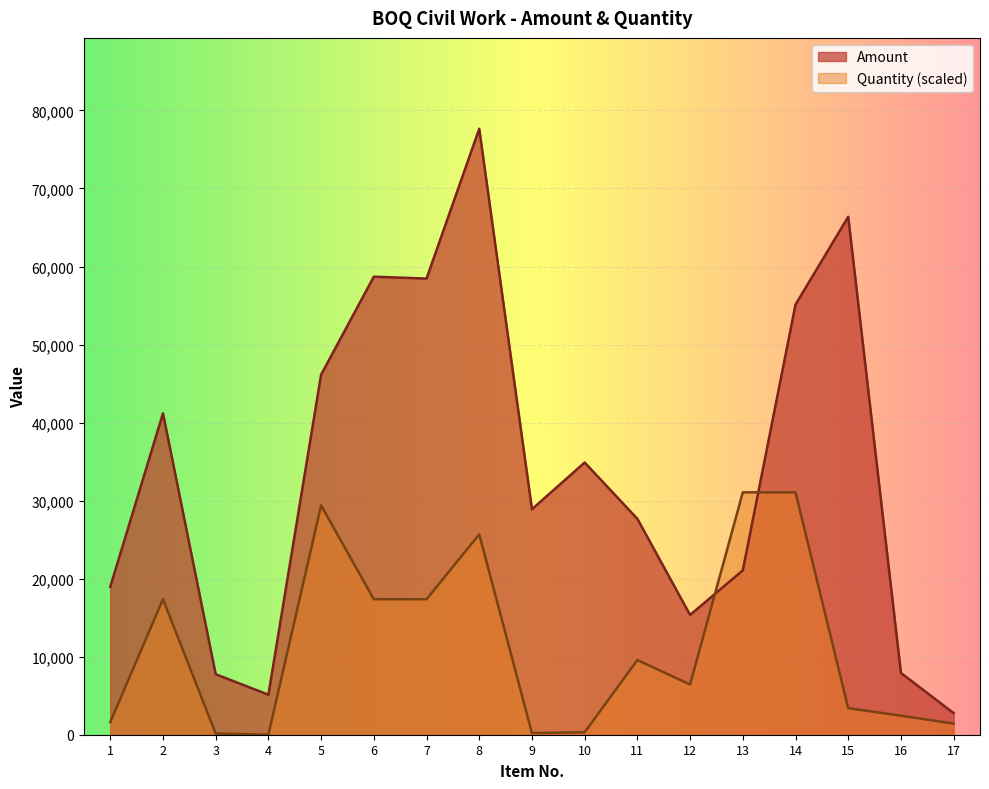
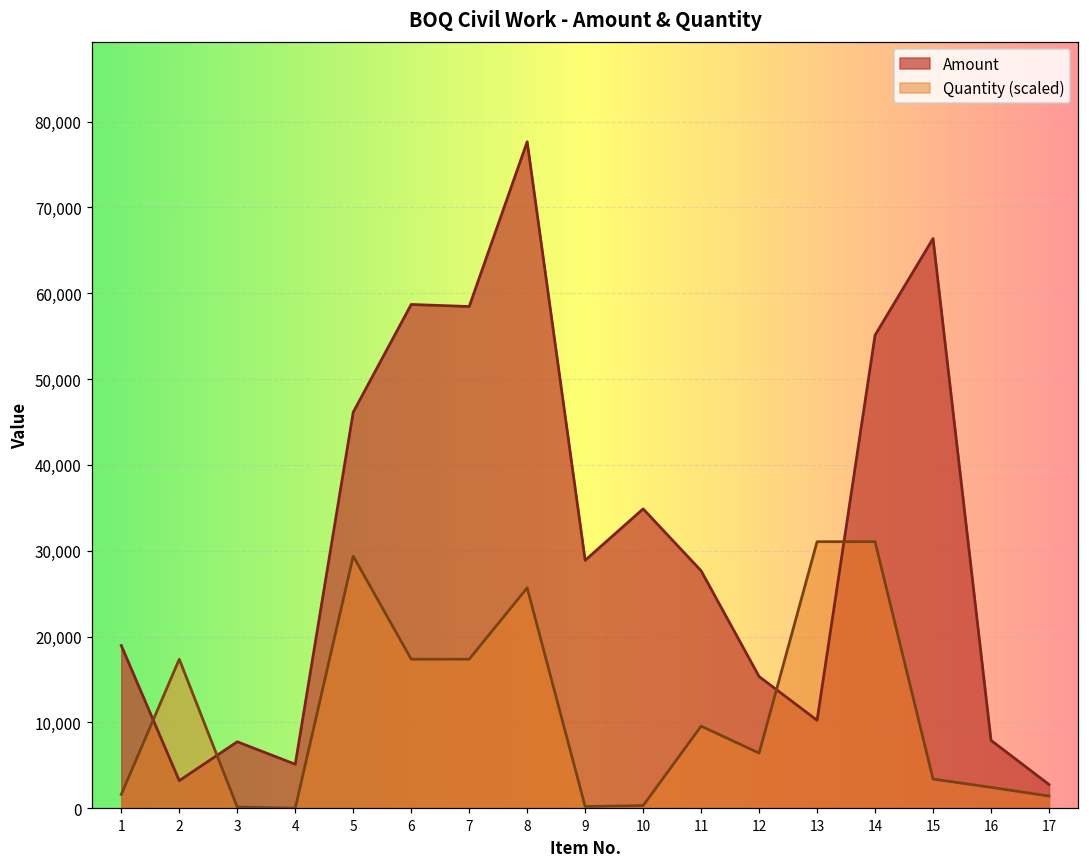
  {
    "Amount": {
      "1": "19,000",
-     "2": "41,000",
+     "2": "3,000",
      "3": "8,000",
      "4": "5,000",
      "5": "46,000",
      "6": "59,000",
      "7": "58,000",
      "8": "78,000",
      "9": "29,000",
      "10": "35,000",
      "11": "28,000",
      "12": "15,000",
-     "13": "21,000",
+     "13": "10,000",
      "14": "55,000",
      "15": "66,000",
      "16": "8,000",
      "17": "3,000"
    },
    "Quantity (scaled)": {
      "1": "2,000",
      "2": "17,000",
      "3": "0",
      "4": "0",
      "5": "29,000",
      "6": "17,000",
      "7": "17,000",
      "8": "26,000",
      "9": "0",
      "10": "0",
      "11": "10,000",
      "12": "6,000",
      "13": "31,000",
      "14": "31,000",
      "15": "3,000",
      "16": "2,000",
      "17": "1,000"
    }
  }
